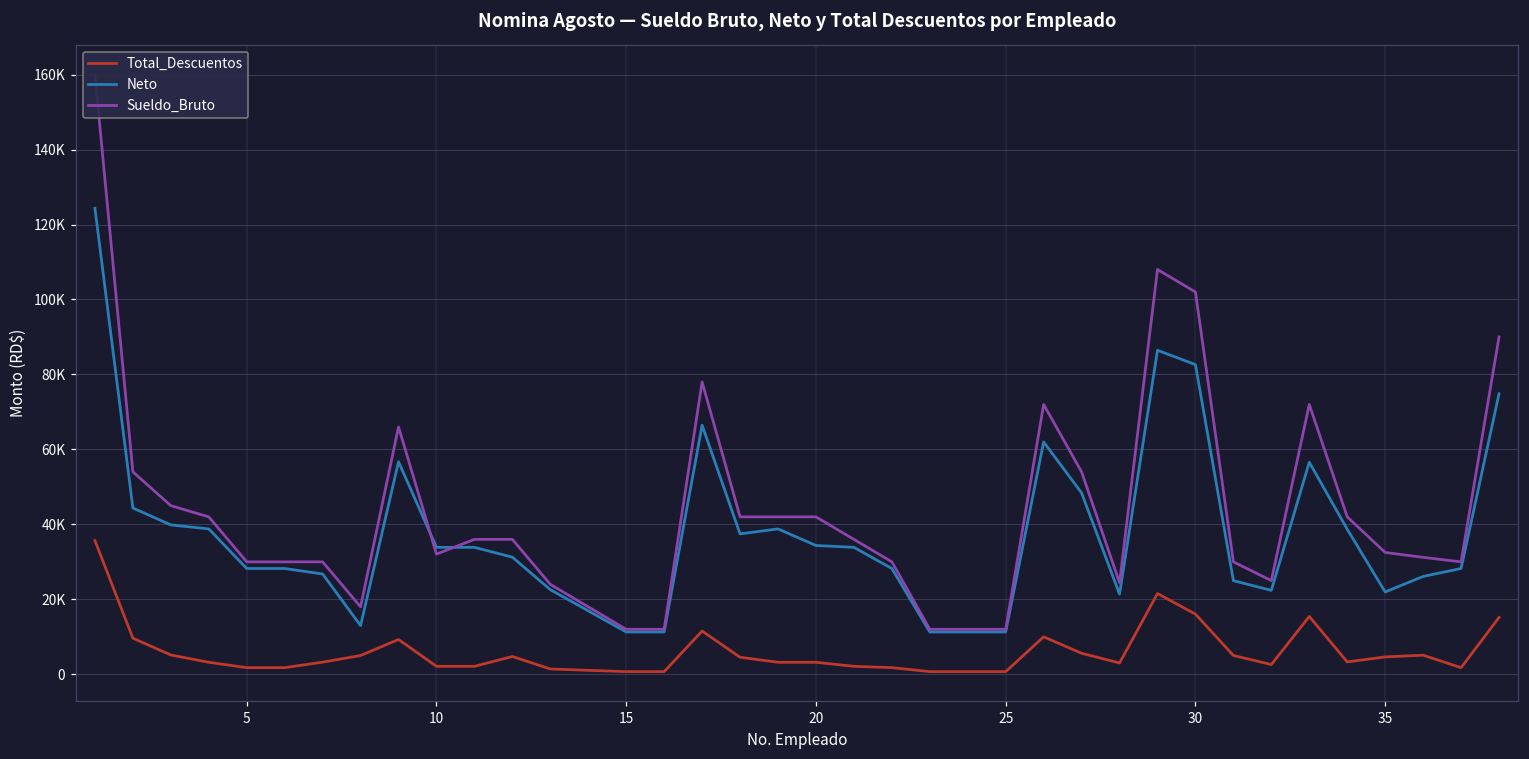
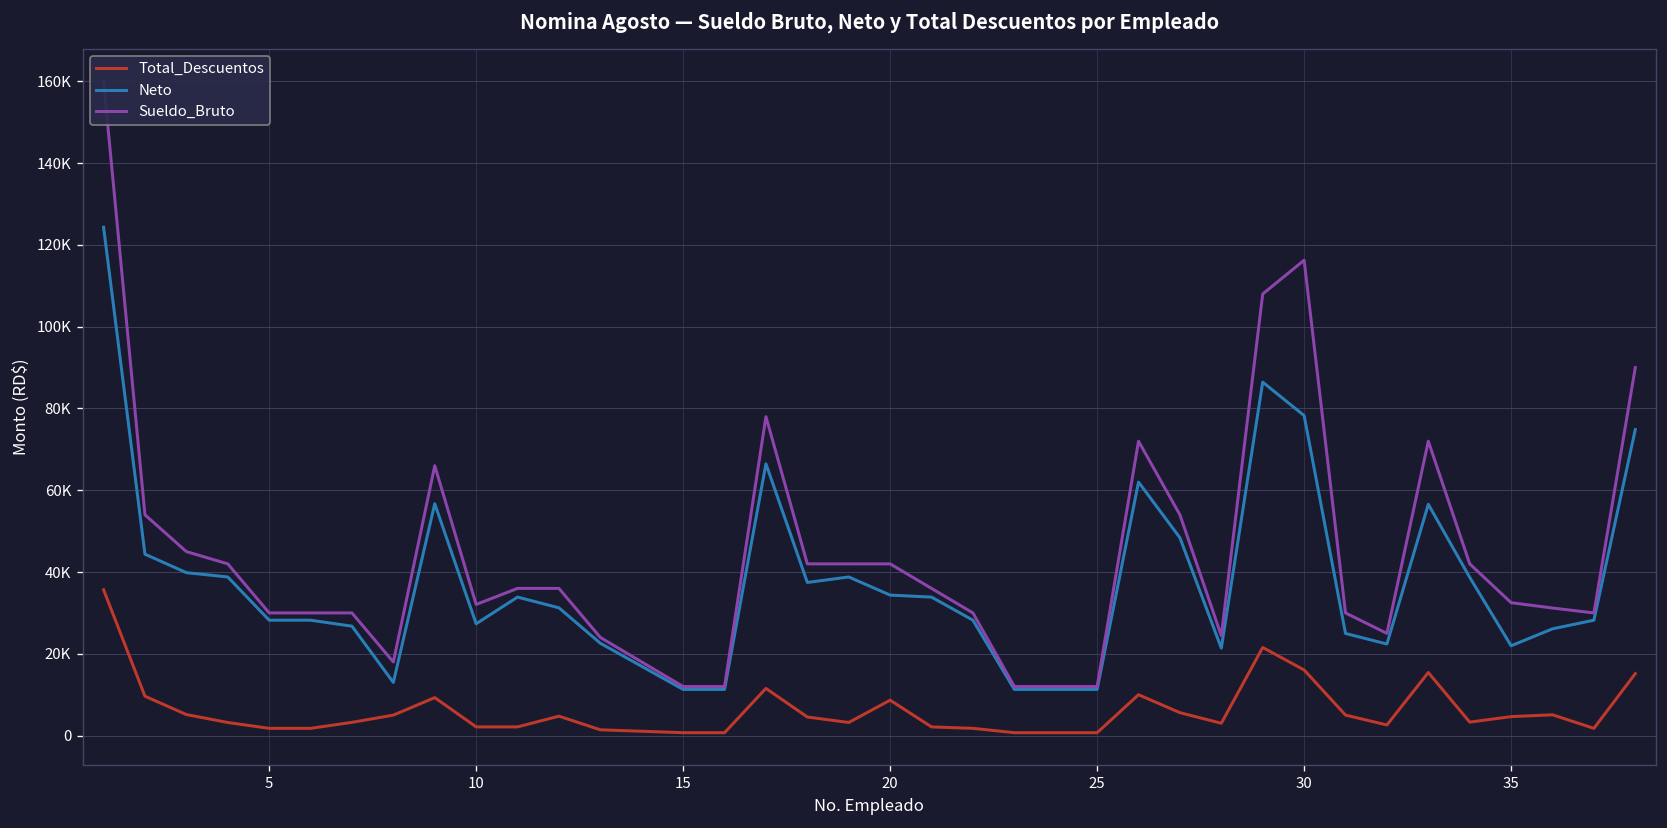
  {
    "Total_Descuentos": {
      "5": 2000,
      "10": 2000,
      "15": 1000,
-     "20": 3000,
+     "20": 9000,
      "25": 1000,
      "30": 16000,
      "35": 5000
    },
    "Neto": {
      "5": 28000,
-     "10": 34000,
+     "10": 27000,
      "20": 34000,
-     "30": 83000,
+     "30": 78000,
      "35": 22000
    },
    "Sueldo_Bruto": {
      "5": 30000,
      "10": 32000,
      "20": 42000,
-     "30": 102000,
+     "30": 116000,
      "35": 33000
    }
  }
